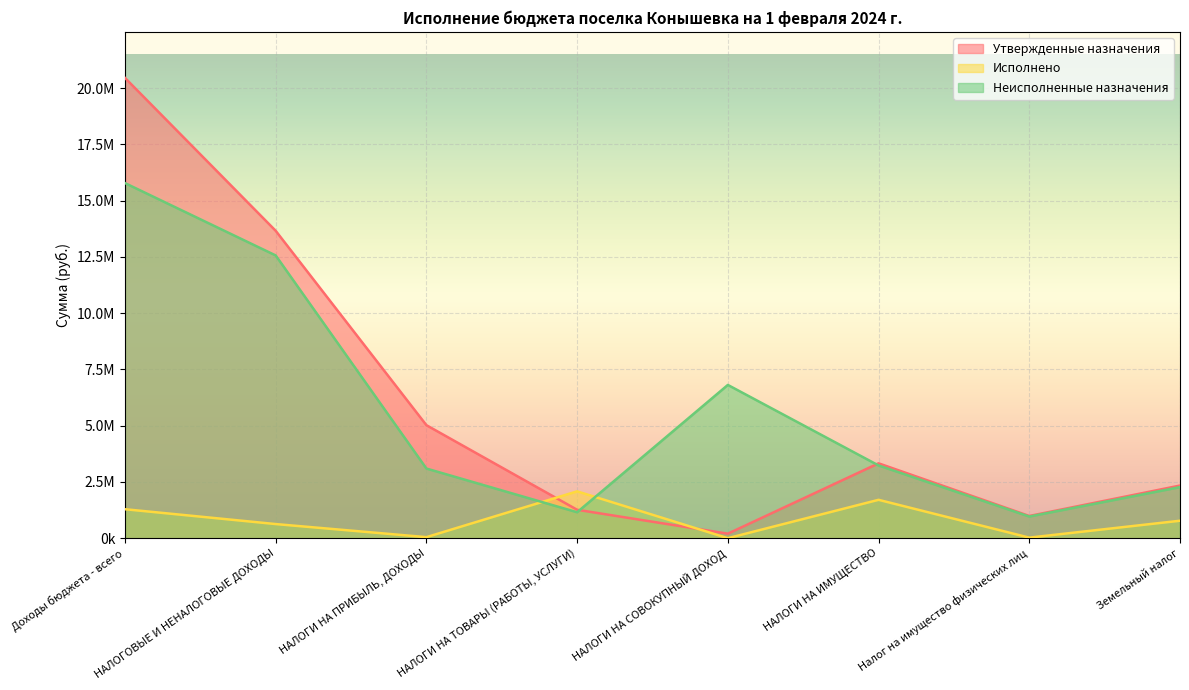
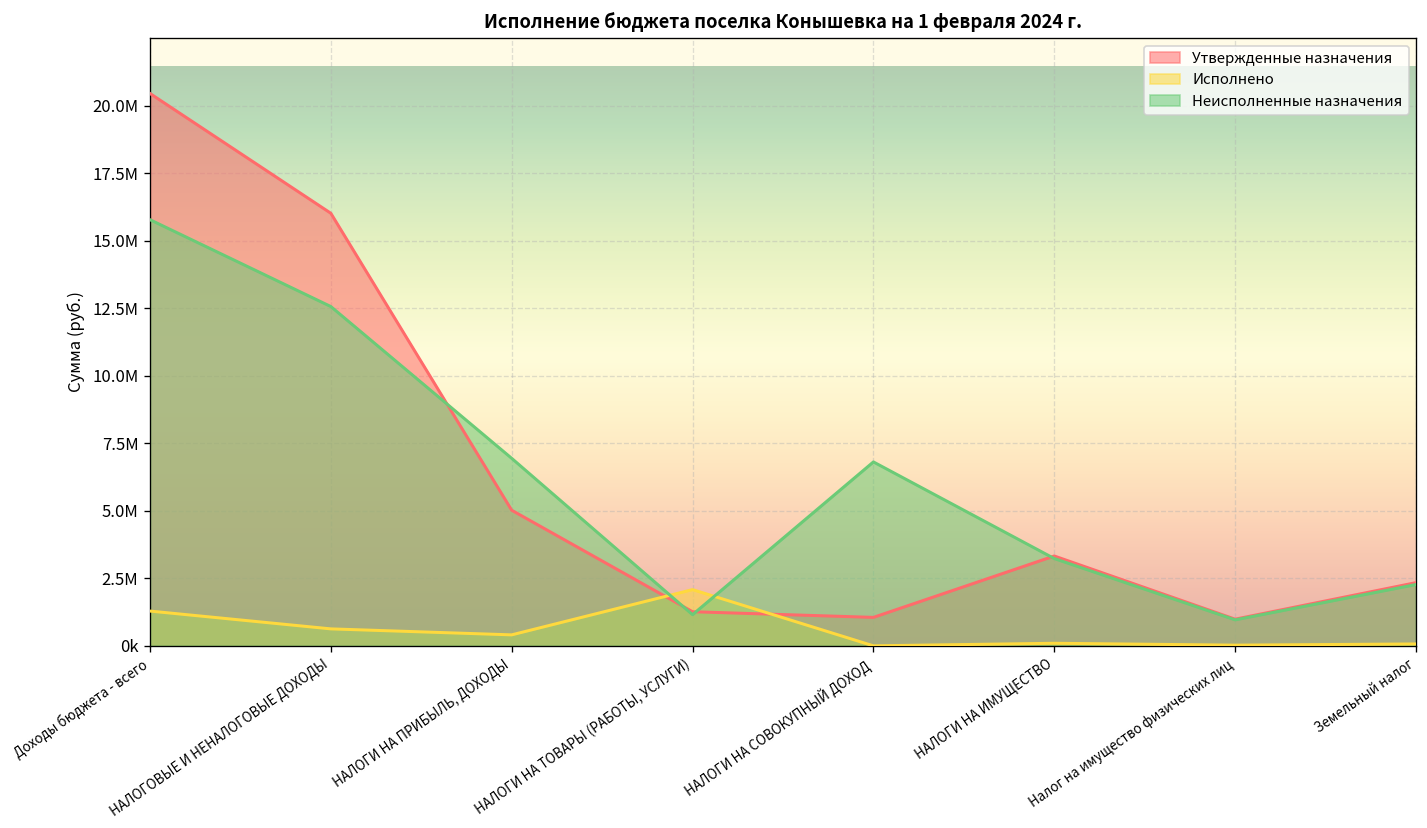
  {
    "Утвержденные назначения": {
      "Доходы бюджета - всего": 20500000,
-     "НАЛОГОВЫЕ И НЕНАЛОГОВЫЕ ДОХОДЫ": 13700000,
+     "НАЛОГОВЫЕ И НЕНАЛОГОВЫЕ ДОХОДЫ": 16000000,
      "НАЛОГИ НА ПРИБЫЛЬ, ДОХОДЫ": 5000000,
-     "НАЛОГИ НА СОВОКУПНЫЙ ДОХОД": 200000
+     "НАЛОГИ НА СОВОКУПНЫЙ ДОХОД": 1100000
    },
    "Исполнено": {
      "Доходы бюджета - всего": 1300000,
      "НАЛОГОВЫЕ И НЕНАЛОГОВЫЕ ДОХОДЫ": 600000,
-     "НАЛОГИ НА ПРИБЫЛЬ, ДОХОДЫ": 0,
+     "НАЛОГИ НА ПРИБЫЛЬ, ДОХОДЫ": 400000,
      "НАЛОГИ НА ТОВАРЫ (РАБОТЫ, УСЛУГИ)": 2100000,
      "НАЛОГИ НА СОВОКУПНЫЙ ДОХОД": 0,
-     "НАЛОГИ НА ИМУЩЕСТВО": 1700000,
+     "НАЛОГИ НА ИМУЩЕСТВО": 100000,
      "Налог на имущество физических лиц": 0,
-     "Земельный налог": 800000
+     "Земельный налог": 100000
    },
    "Неисполненные назначения": {
      "Доходы бюджета - всего": 15800000,
      "НАЛОГОВЫЕ И НЕНАЛОГОВЫЕ ДОХОДЫ": 12600000,
-     "НАЛОГИ НА ПРИБЫЛЬ, ДОХОДЫ": 3100000,
+     "НАЛОГИ НА ПРИБЫЛЬ, ДОХОДЫ": 6900000,
      "НАЛОГИ НА СОВОКУПНЫЙ ДОХОД": 6800000
    }
  }
